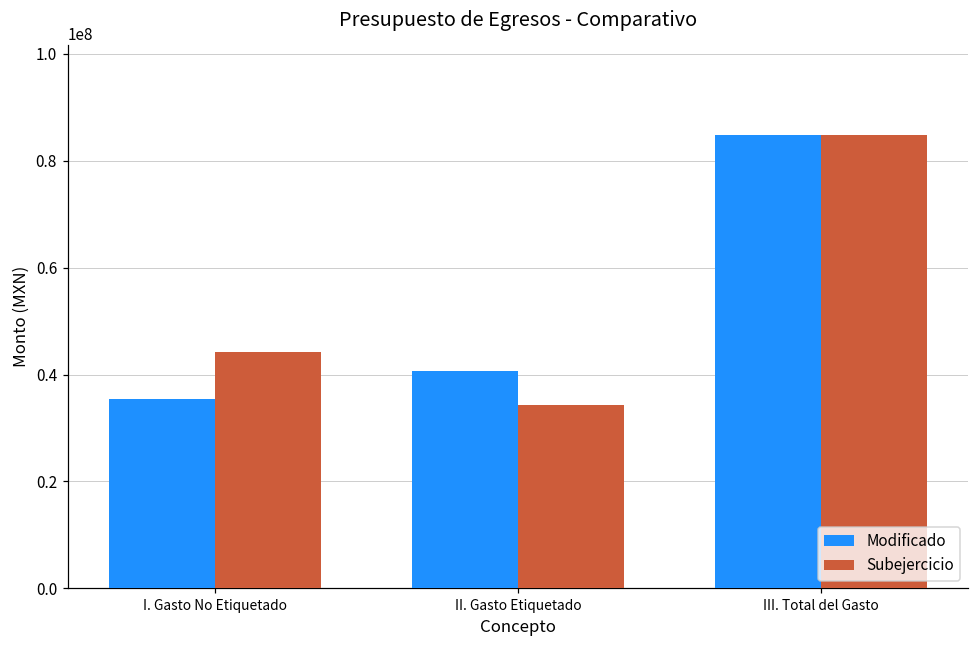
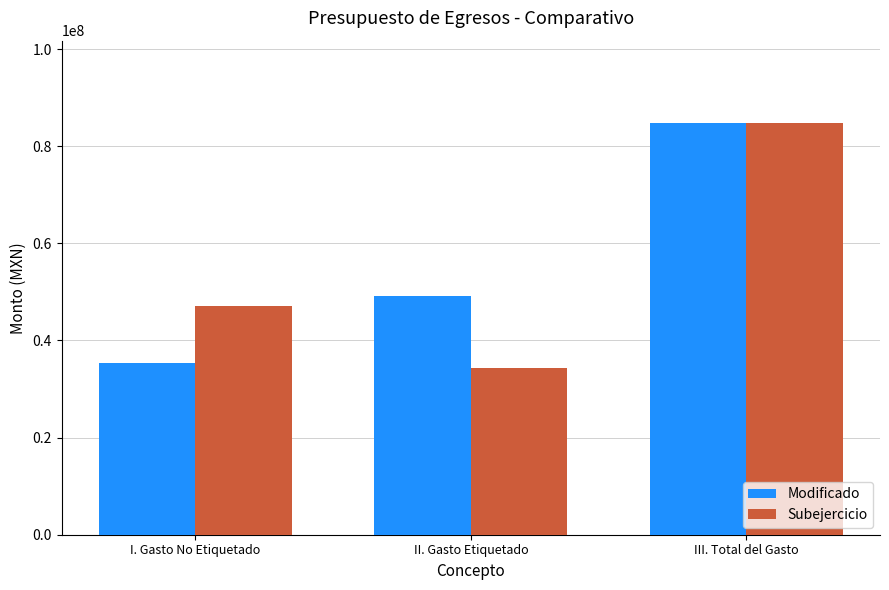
  {
    "Modificado": {
      "I. Gasto No Etiquetado": 35000000,
-     "II. Gasto Etiquetado": 41000000,
+     "II. Gasto Etiquetado": 49000000,
      "III. Total del Gasto": 85000000
    },
    "Subejercicio": {
-     "I. Gasto No Etiquetado": 44000000,
+     "I. Gasto No Etiquetado": 47000000,
      "II. Gasto Etiquetado": 34000000,
      "III. Total del Gasto": 85000000
    }
  }
